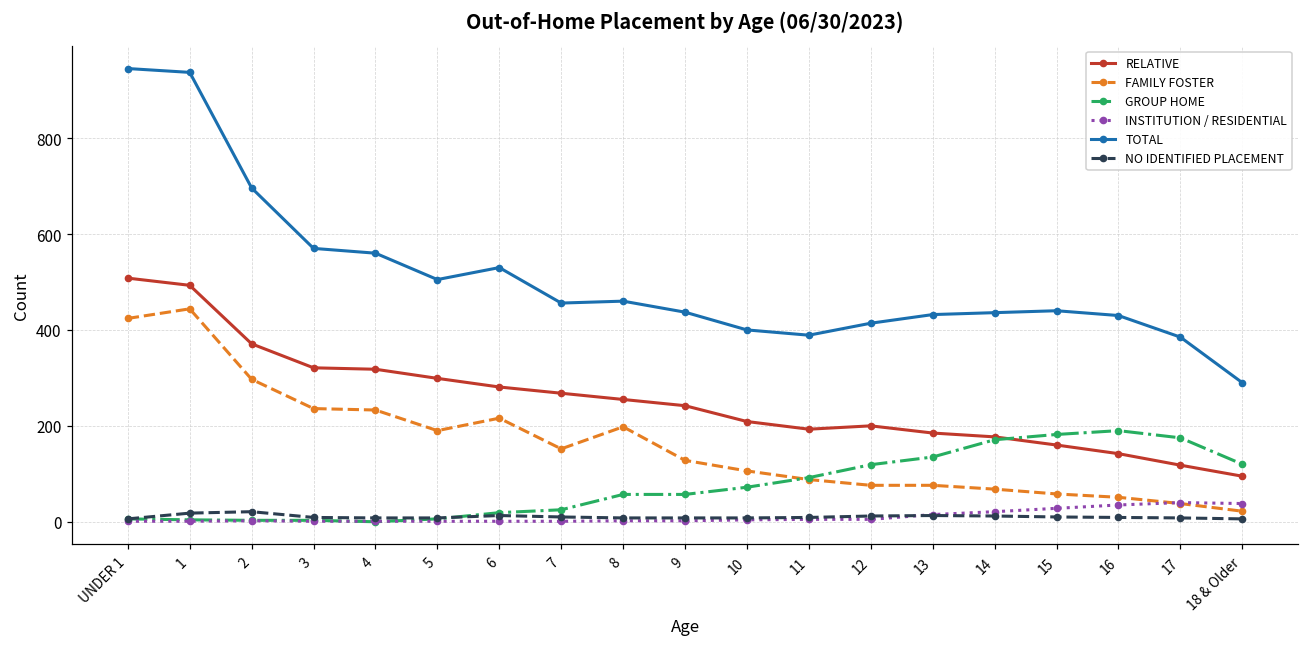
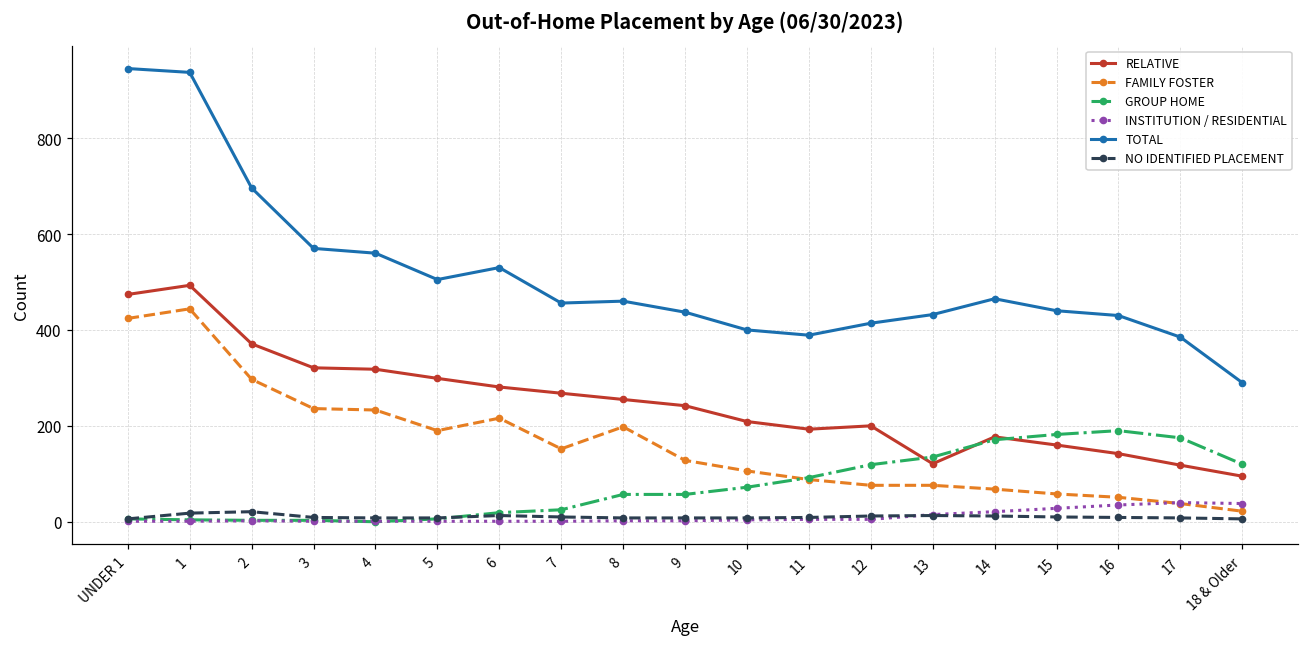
  {
    "RELATIVE": {
-     "UNDER 1": 510,
+     "UNDER 1": 470,
      "1": 490,
      "2": 370,
      "3": 320,
      "4": 320,
      "5": 300,
      "6": 280,
      "7": 270,
      "8": 260,
      "9": 240,
      "10": 210,
      "11": 190,
      "12": 200,
-     "13": 190,
+     "13": 120,
      "14": 180,
      "15": 160,
      "16": 140,
      "17": 120,
      "18 & Older": 100
    },
    "FAMILY FOSTER": {
      "UNDER 1": 420,
      "1": 440,
      "2": 300,
      "3": 240,
      "4": 230,
      "5": 190,
      "6": 220,
      "7": 150,
      "8": 200,
      "9": 130,
      "10": 110,
      "12": 80,
      "13": 80,
      "14": 70,
      "15": 60,
      "16": 50,
      "18 & Older": 20
    },
    "GROUP HOME": {
      "6": 20,
      "7": 30,
      "8": 60,
      "9": 60,
      "10": 70,
      "12": 120,
      "13": 140,
      "14": 170,
      "15": 180,
      "16": 190,
      "17": 180,
      "18 & Older": 120
    },
    "INSTITUTION / RESIDENTIAL": {
      "6": 0,
      "7": 0,
      "8": 0,
      "9": 0,
      "12": 10,
      "14": 20,
      "15": 30,
      "16": 40,
      "18 & Older": 40
    },
    "TOTAL": {
      "UNDER 1": 950,
      "1": 940,
      "2": 700,
      "3": 570,
      "4": 560,
      "5": 510,
      "6": 530,
      "7": 460,
      "8": 460,
      "9": 440,
      "10": 400,
      "11": 390,
      "12": 410,
      "13": 430,
-     "14": 440,
+     "14": 470,
      "15": 440,
      "16": 430,
      "17": 390,
      "18 & Older": 290
    },
    "NO IDENTIFIED PLACEMENT": {
      "1": 20,
      "2": 20,
      "3": 10,
      "4": 10,
      "6": 10,
      "7": 10,
      "8": 10,
      "9": 10,
      "12": 10,
      "14": 10,
      "15": 10,
      "16": 10,
      "17": 10,
      "18 & Older": 10
    }
  }
